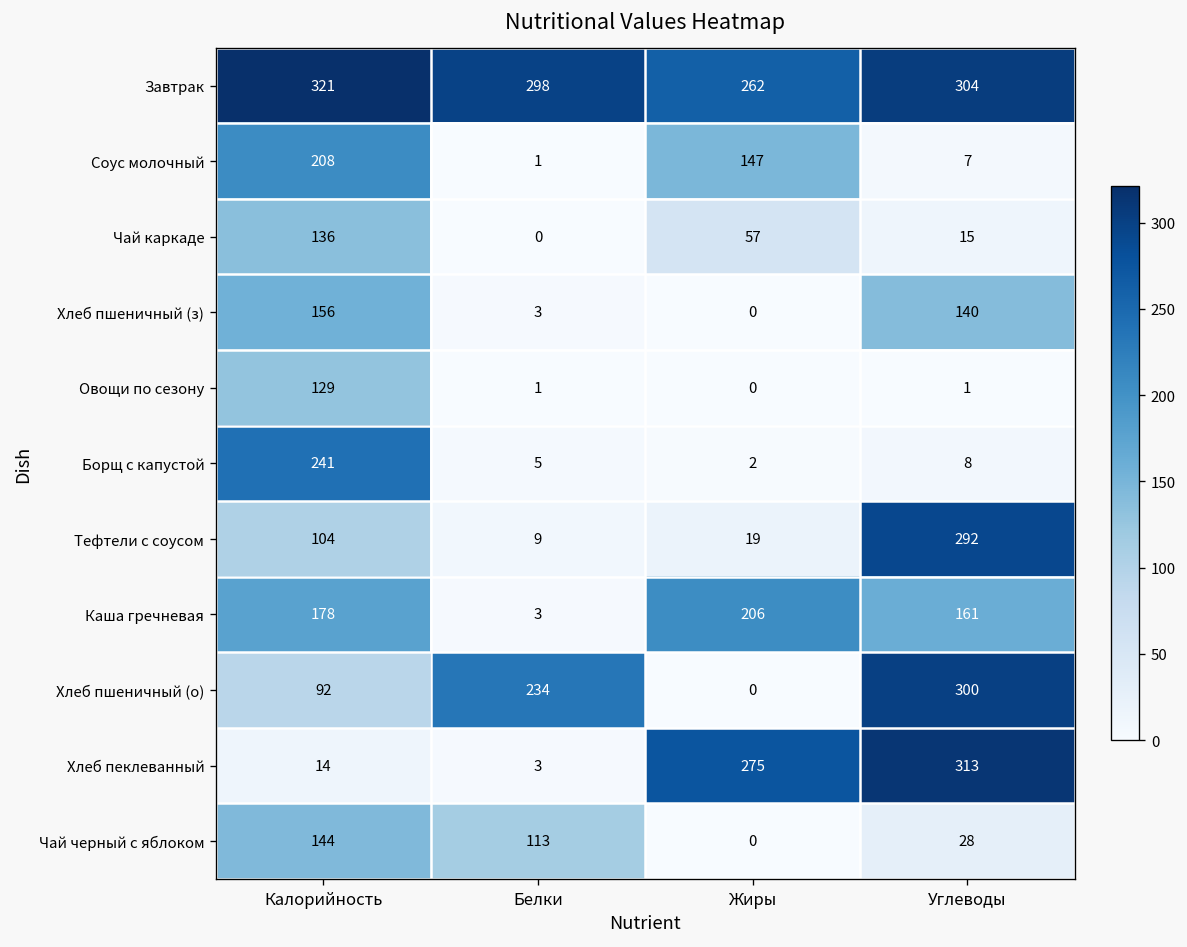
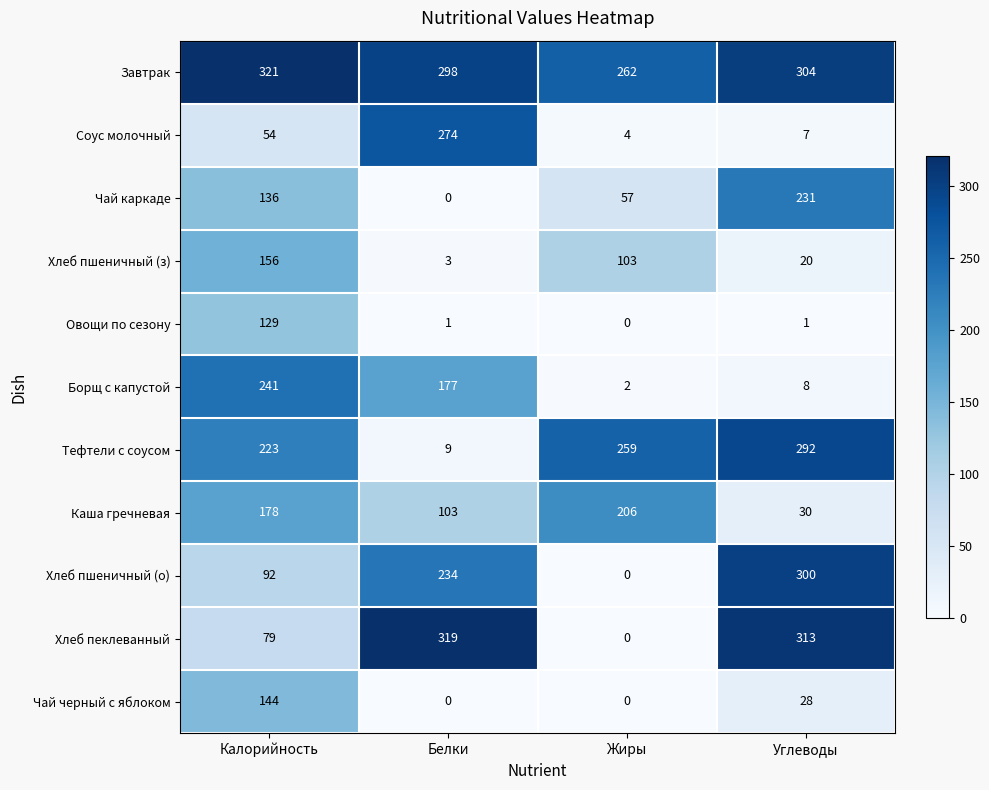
  {
    "Завтрак": {
      "Калорийность": 321,
      "Белки": 298,
      "Жиры": 262,
      "Углеводы": 304
    },
    "Соус молочный": {
-     "Калорийность": 208,
-     "Белки": 1,
-     "Жиры": 147,
+     "Калорийность": 54,
+     "Белки": 274,
+     "Жиры": 4,
      "Углеводы": 7
    },
    "Чай каркаде": {
      "Калорийность": 136,
      "Белки": 0,
      "Жиры": 57,
-     "Углеводы": 15
+     "Углеводы": 231
    },
    "Хлеб пшеничный (з)": {
      "Калорийность": 156,
      "Белки": 3,
-     "Жиры": 0,
-     "Углеводы": 140
+     "Жиры": 103,
+     "Углеводы": 20
    },
    "Овощи по сезону": {
      "Калорийность": 129,
      "Белки": 1,
      "Жиры": 0,
      "Углеводы": 1
    },
    "Борщ с капустой": {
      "Калорийность": 241,
-     "Белки": 5,
+     "Белки": 177,
      "Жиры": 2,
      "Углеводы": 8
    },
    "Тефтели с соусом": {
-     "Калорийность": 104,
+     "Калорийность": 223,
      "Белки": 9,
-     "Жиры": 19,
+     "Жиры": 259,
      "Углеводы": 292
    },
    "Каша гречневая": {
      "Калорийность": 178,
-     "Белки": 3,
+     "Белки": 103,
      "Жиры": 206,
-     "Углеводы": 161
+     "Углеводы": 30
    },
    "Хлеб пшеничный (о)": {
      "Калорийность": 92,
      "Белки": 234,
      "Жиры": 0,
      "Углеводы": 300
    },
    "Хлеб пеклеванный": {
-     "Калорийность": 14,
-     "Белки": 3,
-     "Жиры": 275,
+     "Калорийность": 79,
+     "Белки": 319,
+     "Жиры": 0,
      "Углеводы": 313
    },
    "Чай черный с яблоком": {
      "Калорийность": 144,
-     "Белки": 113,
+     "Белки": 0,
      "Жиры": 0,
      "Углеводы": 28
    }
  }
